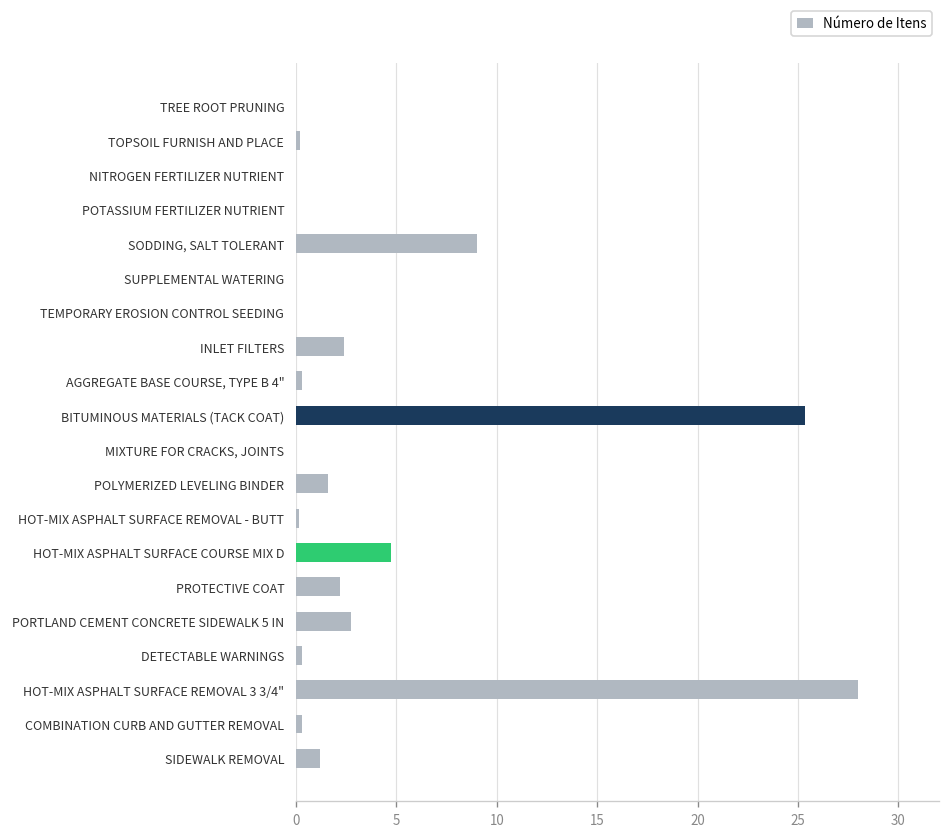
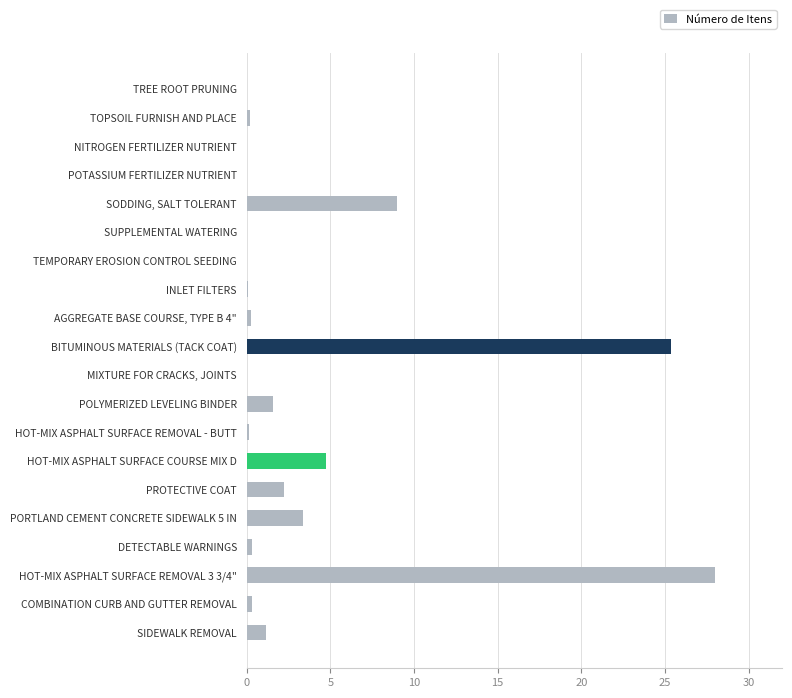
  {
    "TOPSOIL FURNISH AND PLACE": 0.2,
    "SODDING, SALT TOLERANT": 9.0,
-   "INLET FILTERS": 2.4,
+   "INLET FILTERS": 0.1,
    "AGGREGATE BASE COURSE, TYPE B 4\"": 0.3,
    "BITUMINOUS MATERIALS (TACK COAT)": 25.3,
    "POLYMERIZED LEVELING BINDER": 1.6,
    "HOT-MIX ASPHALT SURFACE REMOVAL - BUTT": 0.2,
    "HOT-MIX ASPHALT SURFACE COURSE MIX D": 4.7,
    "PROTECTIVE COAT": 2.2,
-   "PORTLAND CEMENT CONCRETE SIDEWALK 5 IN": 2.7,
+   "PORTLAND CEMENT CONCRETE SIDEWALK 5 IN": 3.3,
    "DETECTABLE WARNINGS": 0.3,
    "HOT-MIX ASPHALT SURFACE REMOVAL 3 3/4\"": 28.0,
    "COMBINATION CURB AND GUTTER REMOVAL": 0.3,
    "SIDEWALK REMOVAL": 1.2
  }
